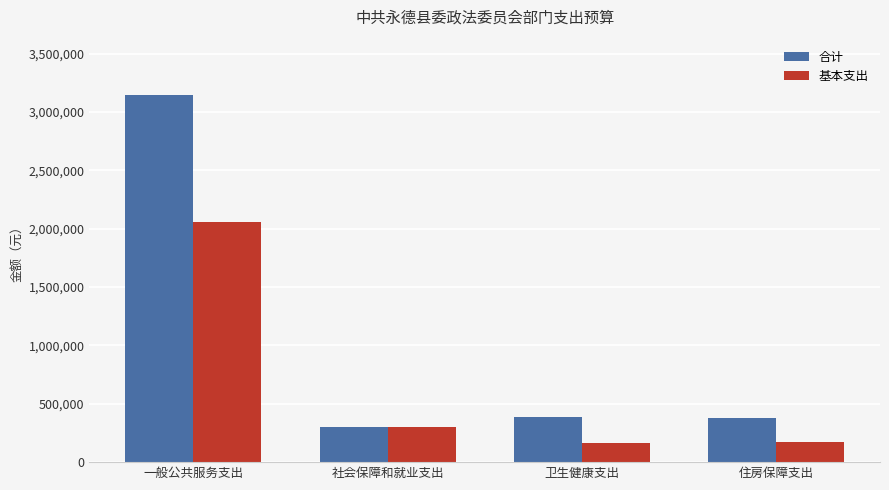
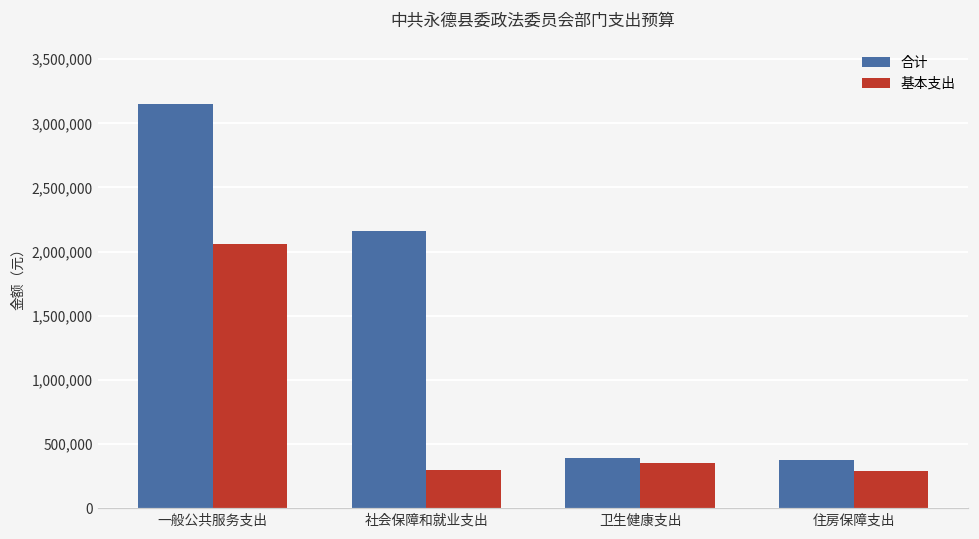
  {
    "合计": {
      "一般公共服务支出": "3,150,000",
-     "社会保障和就业支出": "300,000",
+     "社会保障和就业支出": "2,160,000",
      "卫生健康支出": "390,000",
      "住房保障支出": "370,000"
    },
    "基本支出": {
      "一般公共服务支出": "2,060,000",
      "社会保障和就业支出": "300,000",
-     "卫生健康支出": "170,000",
-     "住房保障支出": "180,000"
+     "卫生健康支出": "350,000",
+     "住房保障支出": "290,000"
    }
  }
